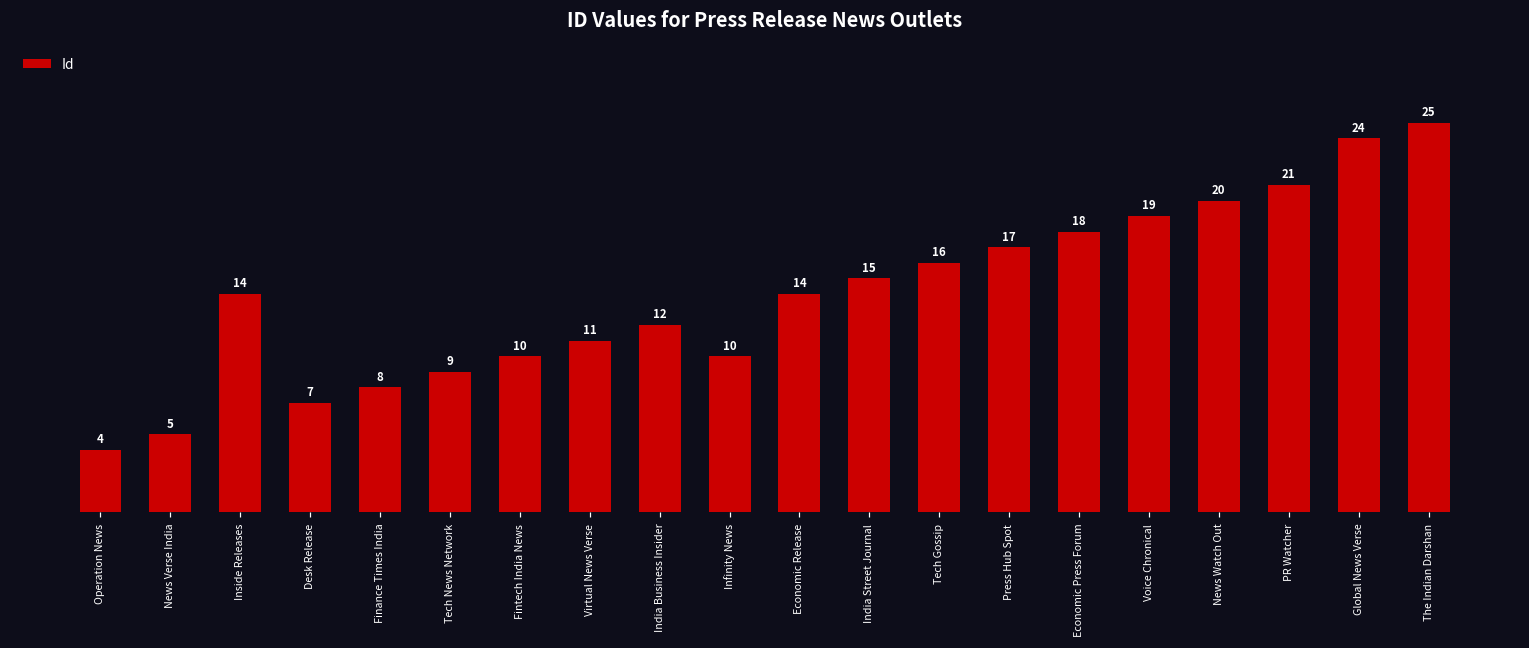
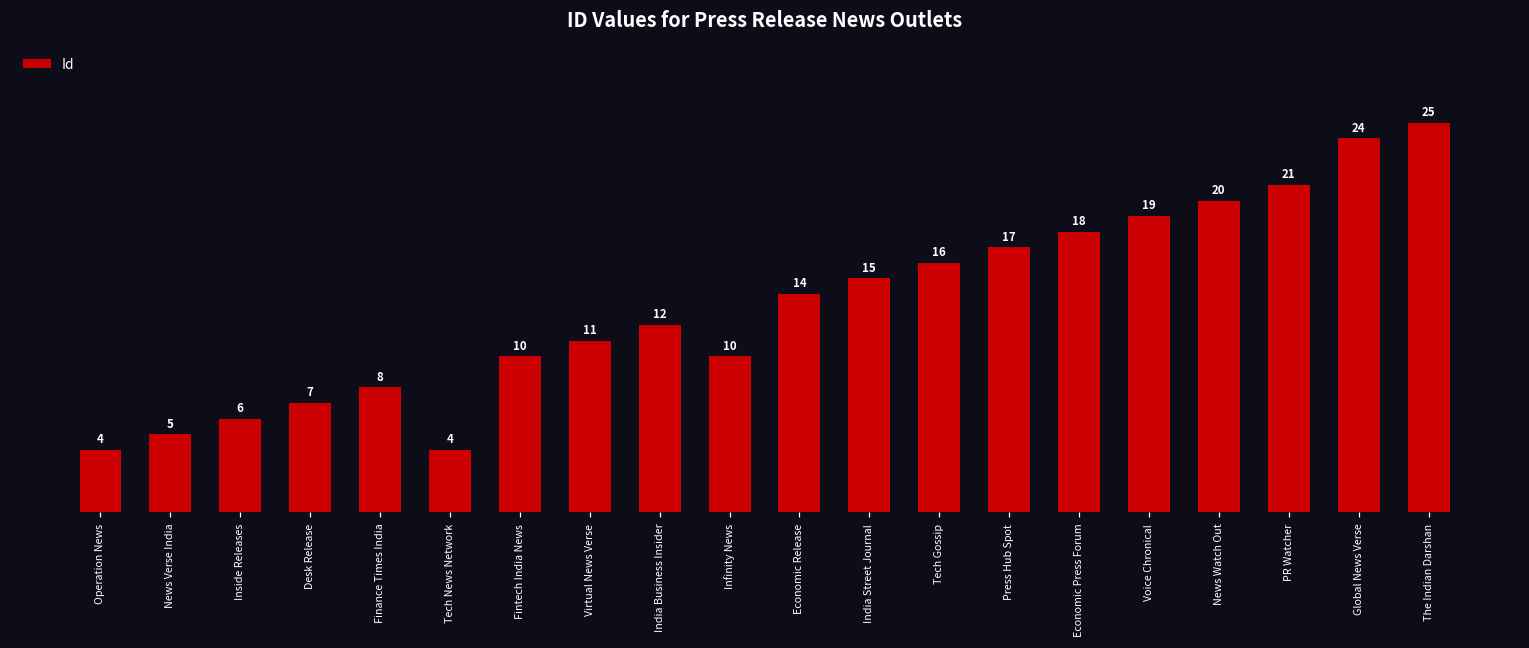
  {
    "Operation News": 4,
    "News Verse India": 5,
-   "Inside Releases": 14,
+   "Inside Releases": 6,
    "Desk Release": 7,
    "Finance Times India": 8,
-   "Tech News Network": 9,
+   "Tech News Network": 4,
    "Fintech India News": 10,
    "Virtual News Verse": 11,
    "India Business Insider": 12,
    "Infinity News": 10,
    "Economic Release": 14,
    "India Street Journal": 15,
    "Tech Gossip": 16,
    "Press Hub Spot": 17,
    "Economic Press Forum": 18,
    "Voice Chronical": 19,
    "News Watch Out": 20,
    "PR Watcher": 21,
    "Global News Verse": 24,
    "The Indian Darshan": 25
  }
